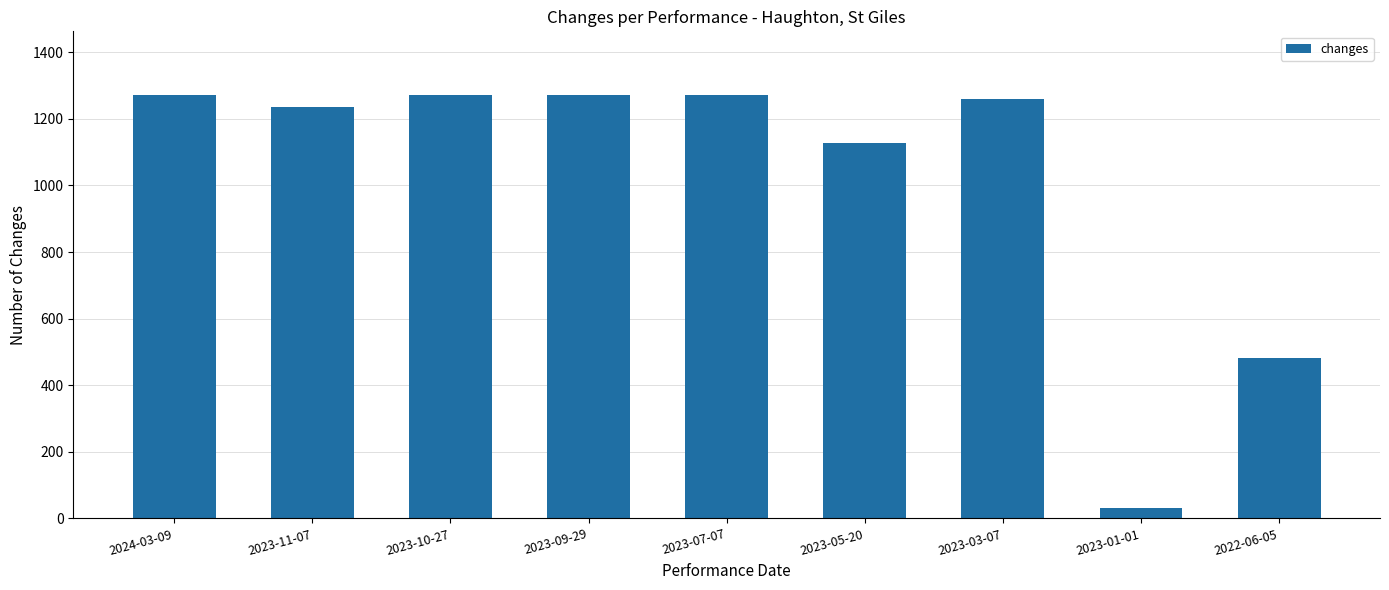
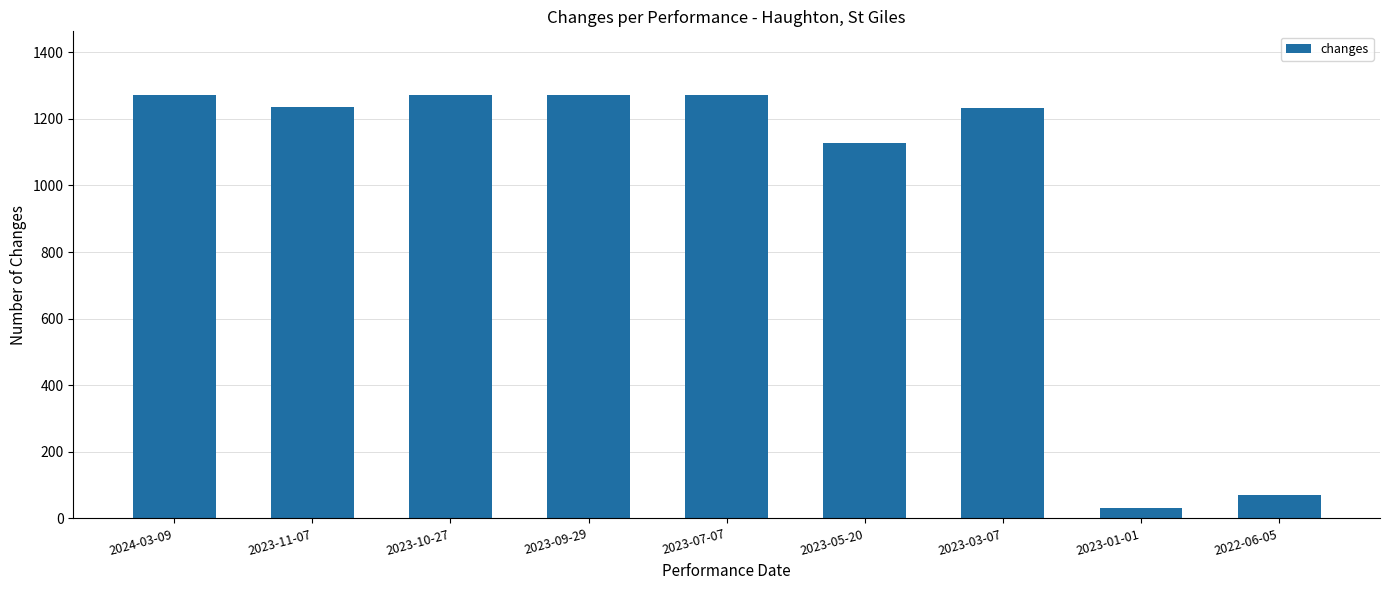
  {
    "2024-03-09": 1270,
    "2023-11-07": 1240,
    "2023-10-27": 1270,
    "2023-09-29": 1270,
    "2023-07-07": 1270,
    "2023-05-20": 1130,
-   "2023-03-07": 1260,
+   "2023-03-07": 1230,
    "2023-01-01": 30,
-   "2022-06-05": 480
+   "2022-06-05": 70
  }
